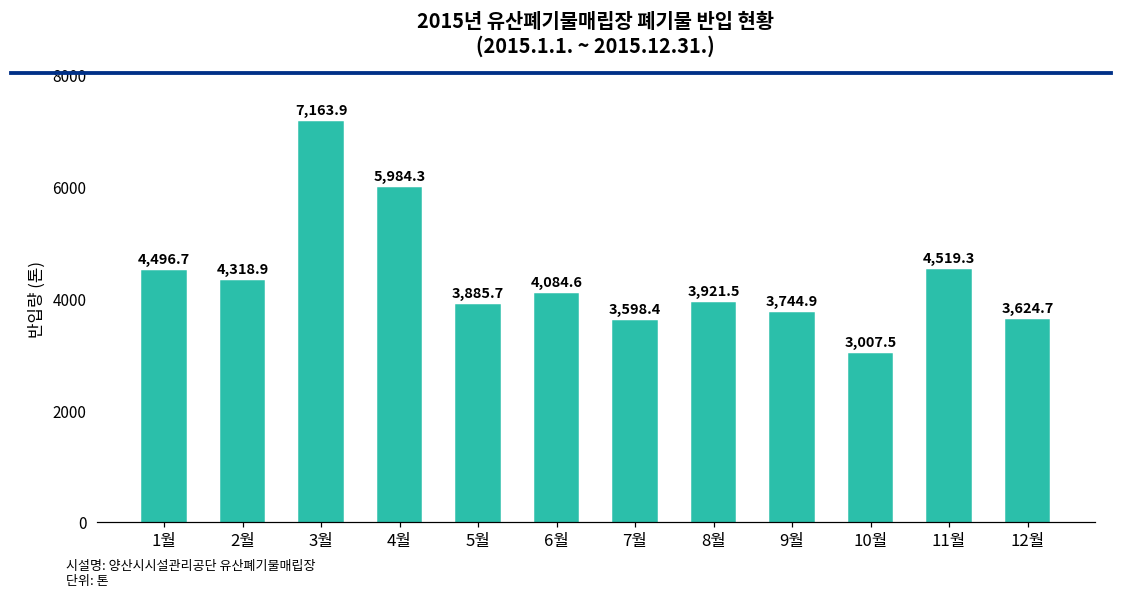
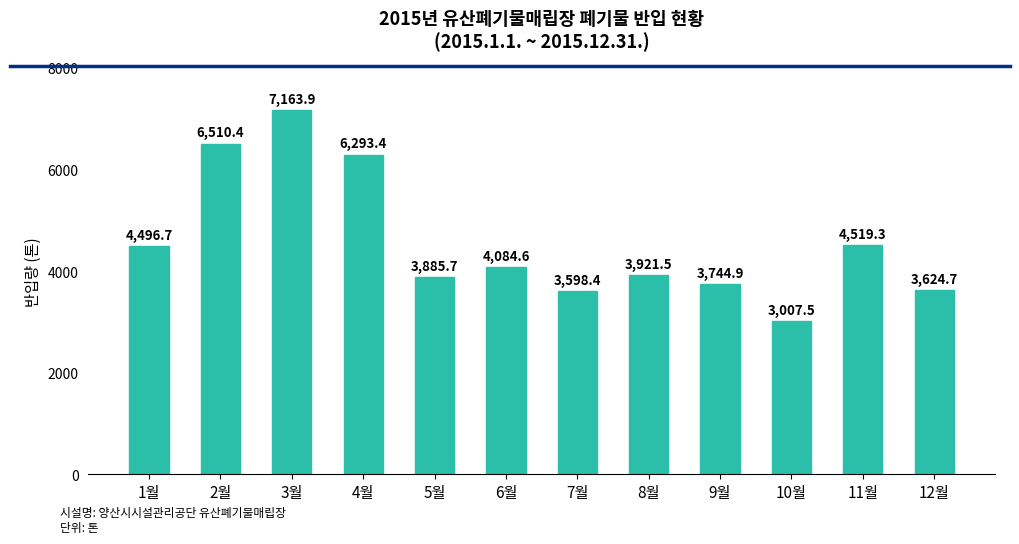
  {
    "1월": "4,496.7",
-   "2월": "4,318.9",
+   "2월": "6,510.4",
    "3월": "7,163.9",
-   "4월": "5,984.3",
+   "4월": "6,293.4",
    "5월": "3,885.7",
    "6월": "4,084.6",
    "7월": "3,598.4",
    "8월": "3,921.5",
    "9월": "3,744.9",
    "10월": "3,007.5",
    "11월": "4,519.3",
    "12월": "3,624.7"
  }
